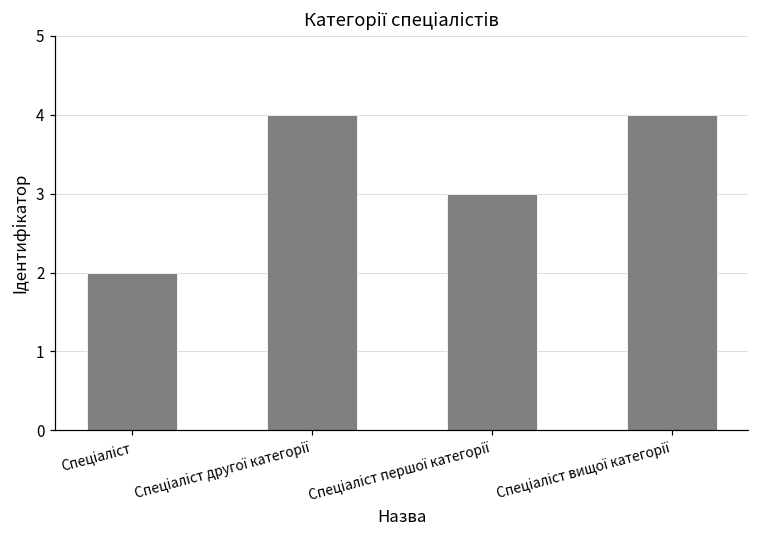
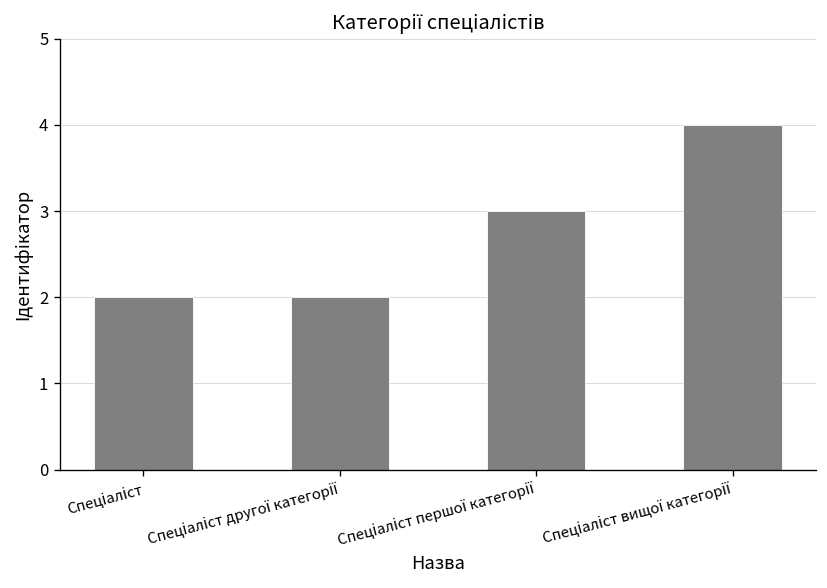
  {
    "Спеціаліст": 2,
-   "Спеціаліст другої категорії": 4,
+   "Спеціаліст другої категорії": 2,
    "Спеціаліст першої категорії": 3,
    "Спеціаліст вищої категорії": 4
  }
